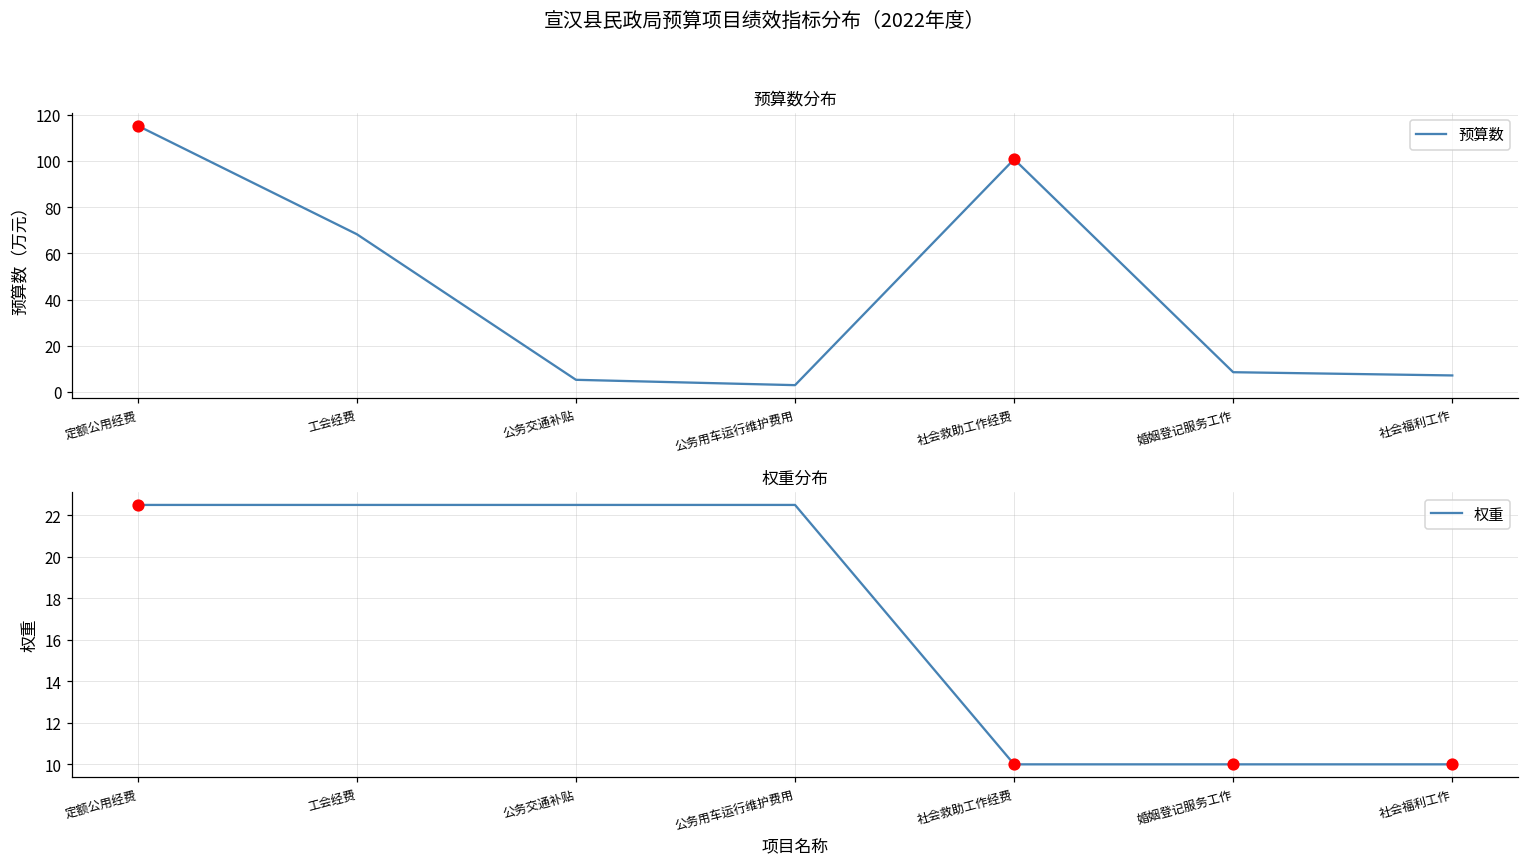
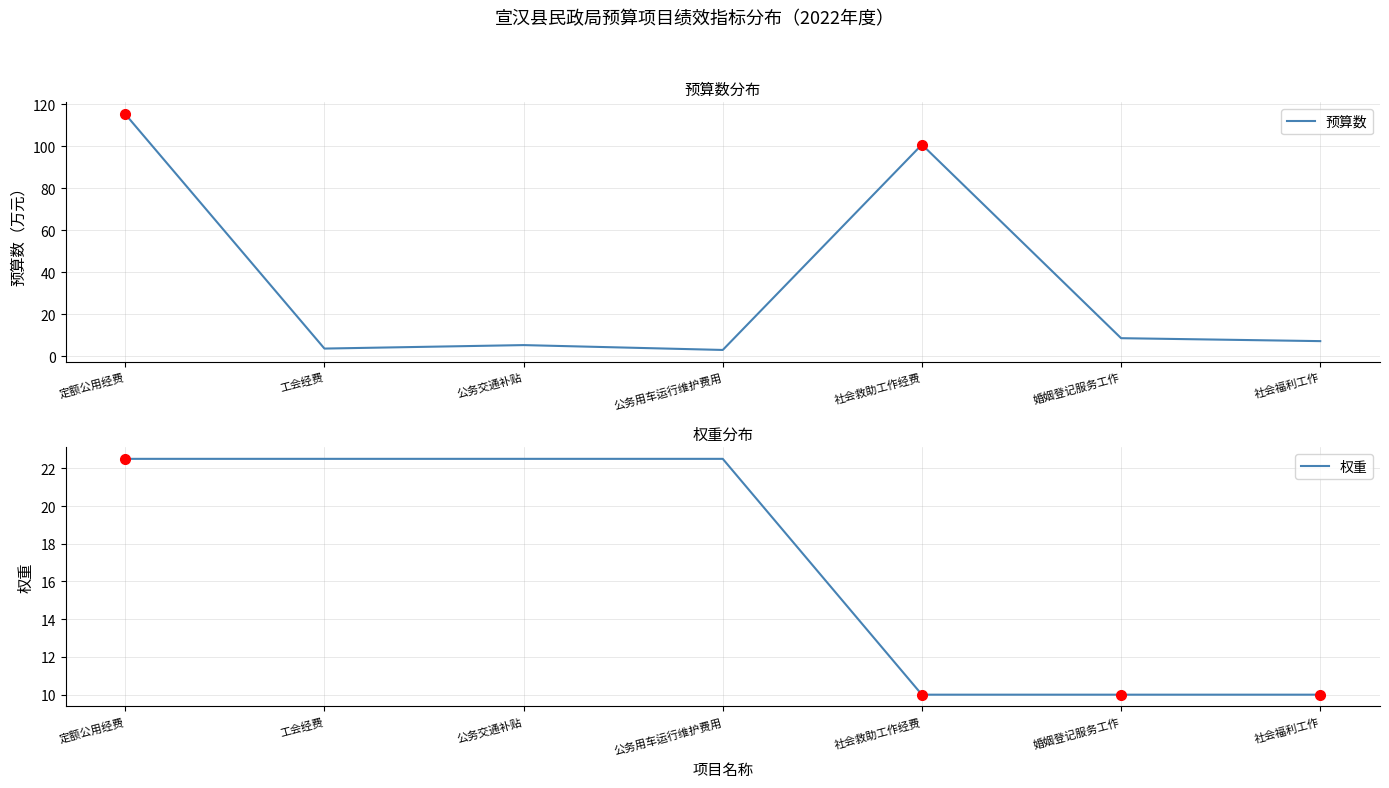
  {
    "预算数分布": {
      "预算数": {
-       "工会经费": 68,
+       "工会经费": 4,
        "公务交通补贴": 5,
        "公务用车运行维护费用": 3,
        "婚姻登记服务工作": 9,
        "社会福利工作": 7
      }
    },
    "权重分布": {
      "权重": {
        "工会经费": 22.5,
        "公务交通补贴": 22.5,
        "公务用车运行维护费用": 22.5
      }
    }
  }
